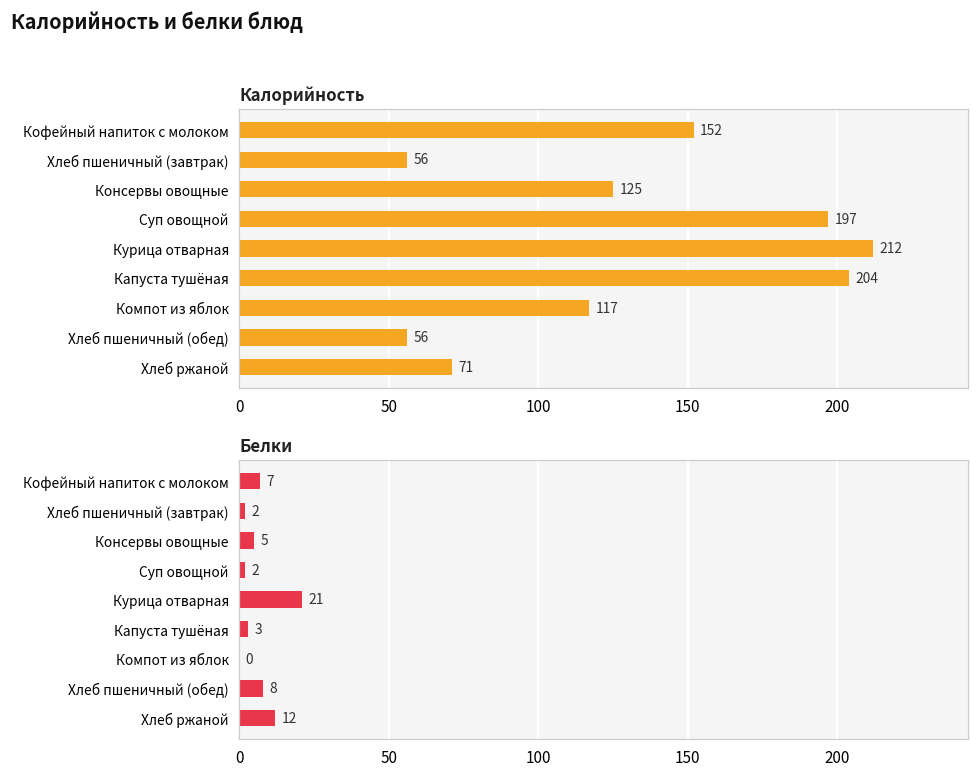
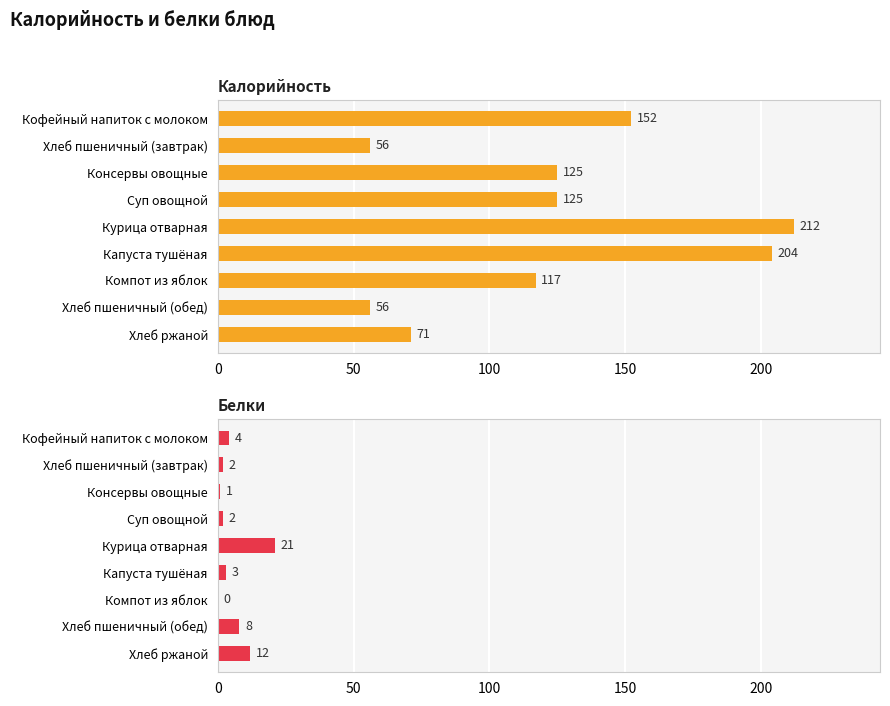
  {
    "Калорийность": {
      "Кофейный напиток с молоком": 152,
      "Хлеб пшеничный (завтрак)": 56,
      "Консервы овощные": 125,
-     "Суп овощной": 197,
+     "Суп овощной": 125,
      "Курица отварная": 212,
      "Капуста тушёная": 204,
      "Компот из яблок": 117,
      "Хлеб пшеничный (обед)": 56,
      "Хлеб ржаной": 71
    },
    "Белки": {
-     "Кофейный напиток с молоком": 7,
+     "Кофейный напиток с молоком": 4,
      "Хлеб пшеничный (завтрак)": 2,
-     "Консервы овощные": 5,
+     "Консервы овощные": 1,
      "Суп овощной": 2,
      "Курица отварная": 21,
      "Капуста тушёная": 3,
      "Компот из яблок": 0,
      "Хлеб пшеничный (обед)": 8,
      "Хлеб ржаной": 12
    }
  }
